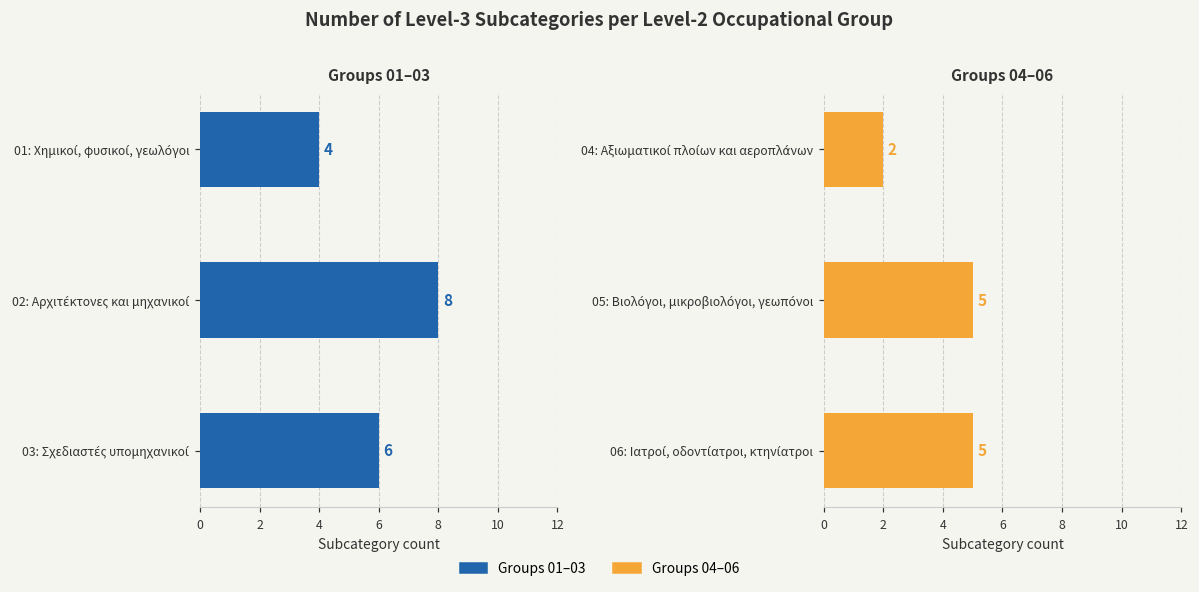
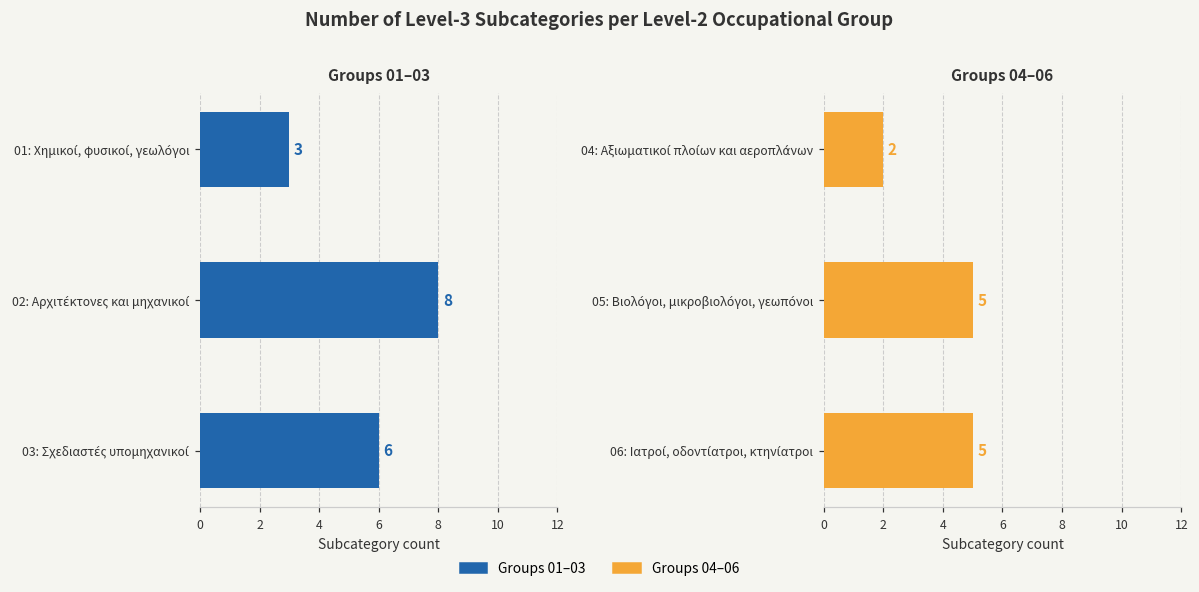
  {
    "Groups 01–03": {
-     "01: Χημικοί, φυσικοί, γεωλόγοι": 4,
+     "01: Χημικοί, φυσικοί, γεωλόγοι": 3,
      "02: Αρχιτέκτονες και μηχανικοί": 8,
      "03: Σχεδιαστές υπομηχανικοί": 6
    },
    "Groups 04–06": {
      "04: Αξιωματικοί πλοίων και αεροπλάνων": 2,
      "05: Βιολόγοι, μικροβιολόγοι, γεωπόνοι": 5,
      "06: Ιατροί, οδοντίατροι, κτηνίατροι": 5
    }
  }
